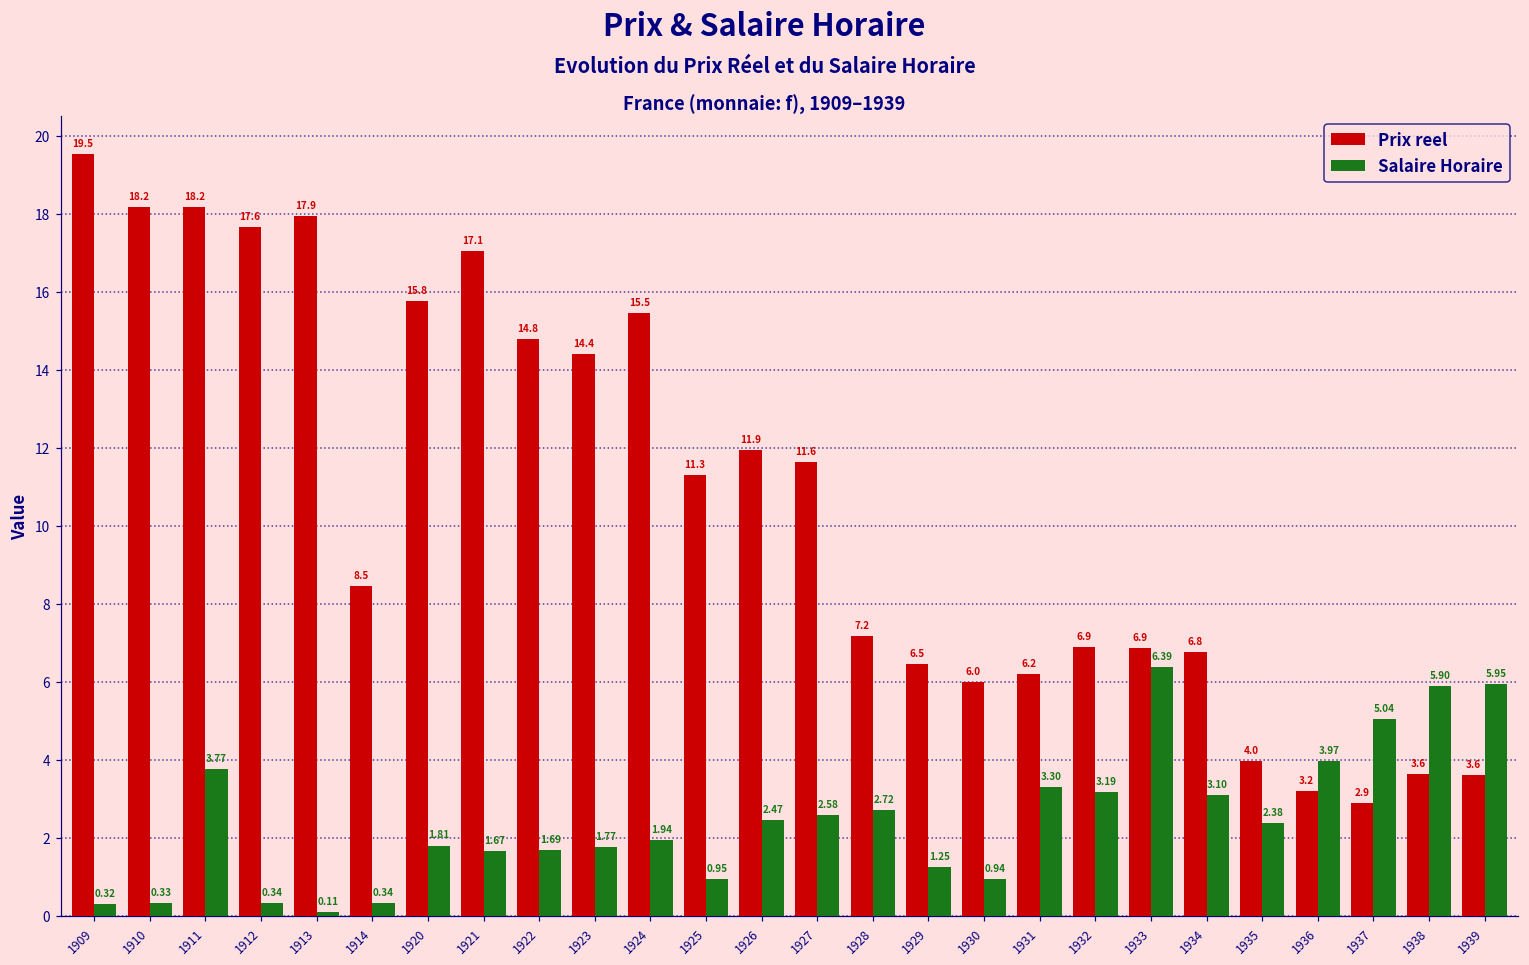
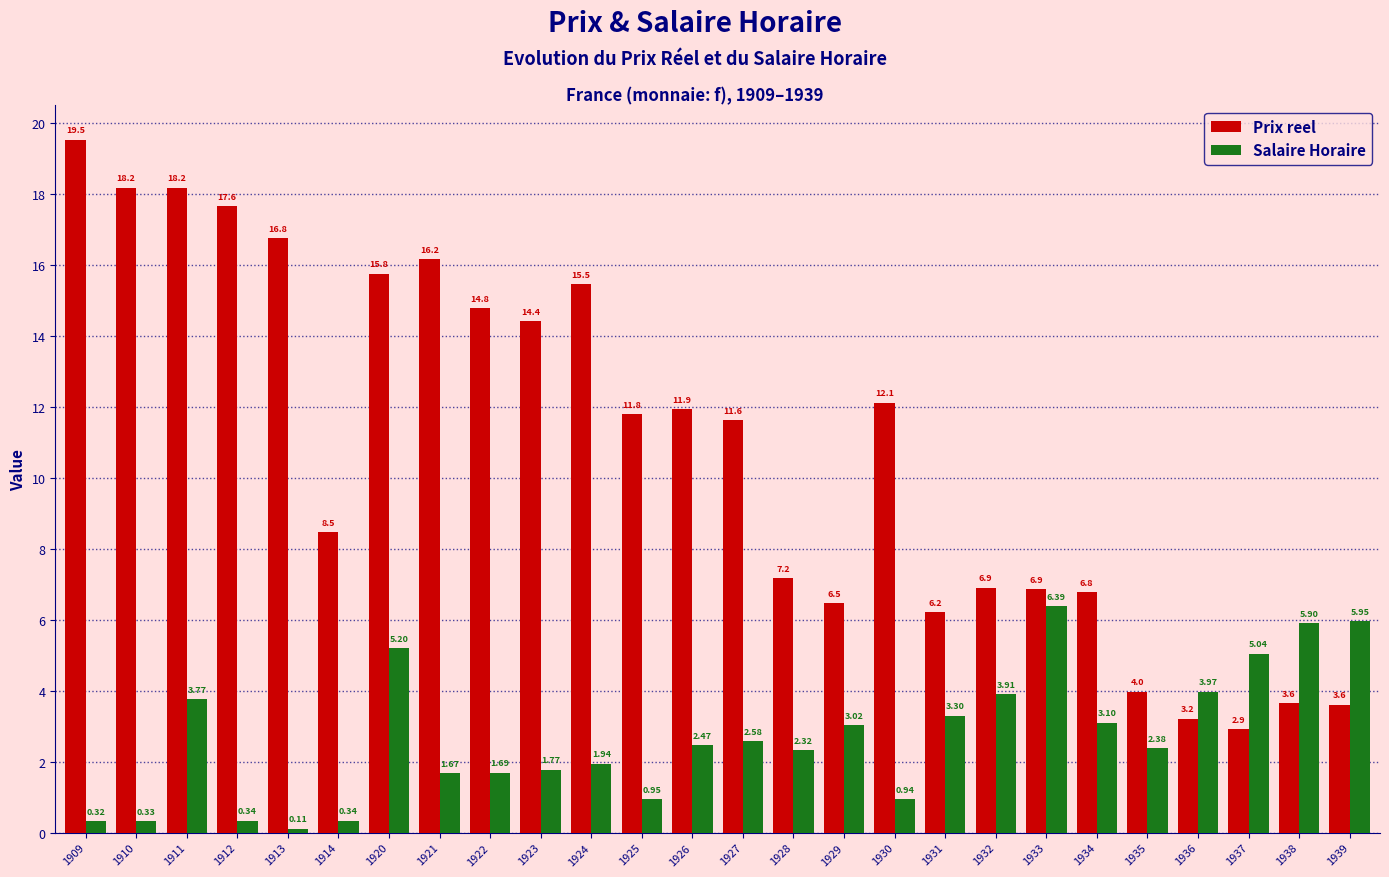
  {
    "Prix reel": {
      "1909": 19.5,
      "1910": 18.2,
      "1911": 18.2,
      "1912": 17.6,
-     "1913": 17.9,
+     "1913": 16.8,
      "1914": 8.5,
      "1920": 15.8,
-     "1921": 17.1,
+     "1921": 16.2,
      "1922": 14.8,
      "1923": 14.4,
      "1924": 15.5,
-     "1925": 11.3,
+     "1925": 11.8,
      "1926": 11.9,
      "1927": 11.6,
      "1928": 7.2,
      "1929": 6.5,
-     "1930": 6.0,
+     "1930": 12.1,
      "1931": 6.2,
      "1932": 6.9,
      "1933": 6.9,
      "1934": 6.8,
      "1935": 4.0,
      "1936": 3.2,
      "1937": 2.9,
      "1938": 3.6,
      "1939": 3.6
    },
    "Salaire Horaire": {
      "1909": 0.32,
      "1910": 0.33,
      "1911": 3.77,
      "1912": 0.34,
      "1913": 0.11,
      "1914": 0.34,
-     "1920": 1.81,
+     "1920": 5.20,
      "1921": 1.67,
      "1922": 1.69,
      "1923": 1.77,
      "1924": 1.94,
      "1925": 0.95,
      "1926": 2.47,
      "1927": 2.58,
-     "1928": 2.72,
-     "1929": 1.25,
+     "1928": 2.32,
+     "1929": 3.02,
      "1930": 0.94,
      "1931": 3.30,
-     "1932": 3.19,
+     "1932": 3.91,
      "1933": 6.39,
      "1934": 3.10,
      "1935": 2.38,
      "1936": 3.97,
      "1937": 5.04,
      "1938": 5.90,
      "1939": 5.95
    }
  }
